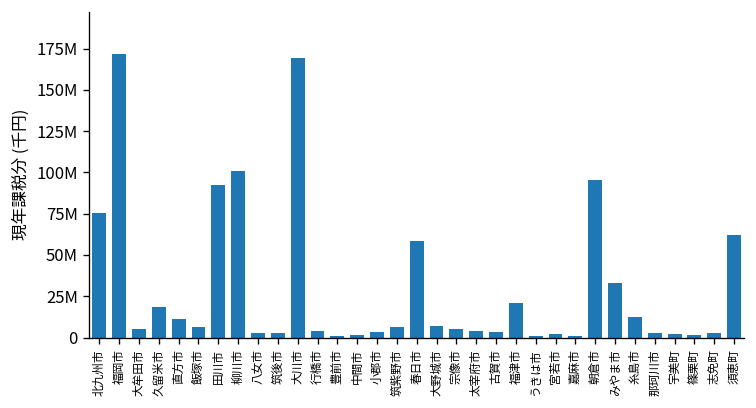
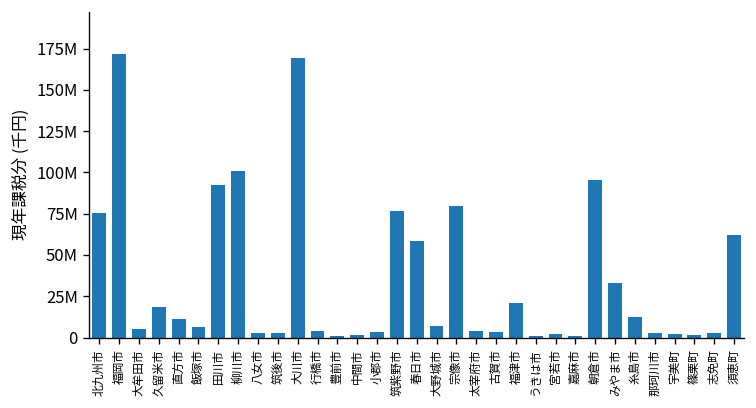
  {
    "北九州市": 75000000,
    "福岡市": 171000000,
    "大牟田市": 5000000,
    "久留米市": 18000000,
    "直方市": 11000000,
    "飯塚市": 7000000,
    "田川市": 93000000,
    "柳川市": 101000000,
    "八女市": 3000000,
    "筑後市": 3000000,
    "大川市": 169000000,
    "行橋市": 4000000,
    "小郡市": 3000000,
-   "筑紫野市": 6000000,
+   "筑紫野市": 77000000,
    "春日市": 59000000,
    "大野城市": 7000000,
-   "宗像市": 5000000,
+   "宗像市": 80000000,
    "太宰府市": 4000000,
    "古賀市": 3000000,
    "福津市": 21000000,
    "宮若市": 2000000,
    "朝倉市": 95000000,
    "みやま市": 33000000,
    "糸島市": 13000000,
    "那珂川市": 3000000,
    "宇美町": 2000000,
    "志免町": 3000000,
    "須恵町": 62000000
  }
